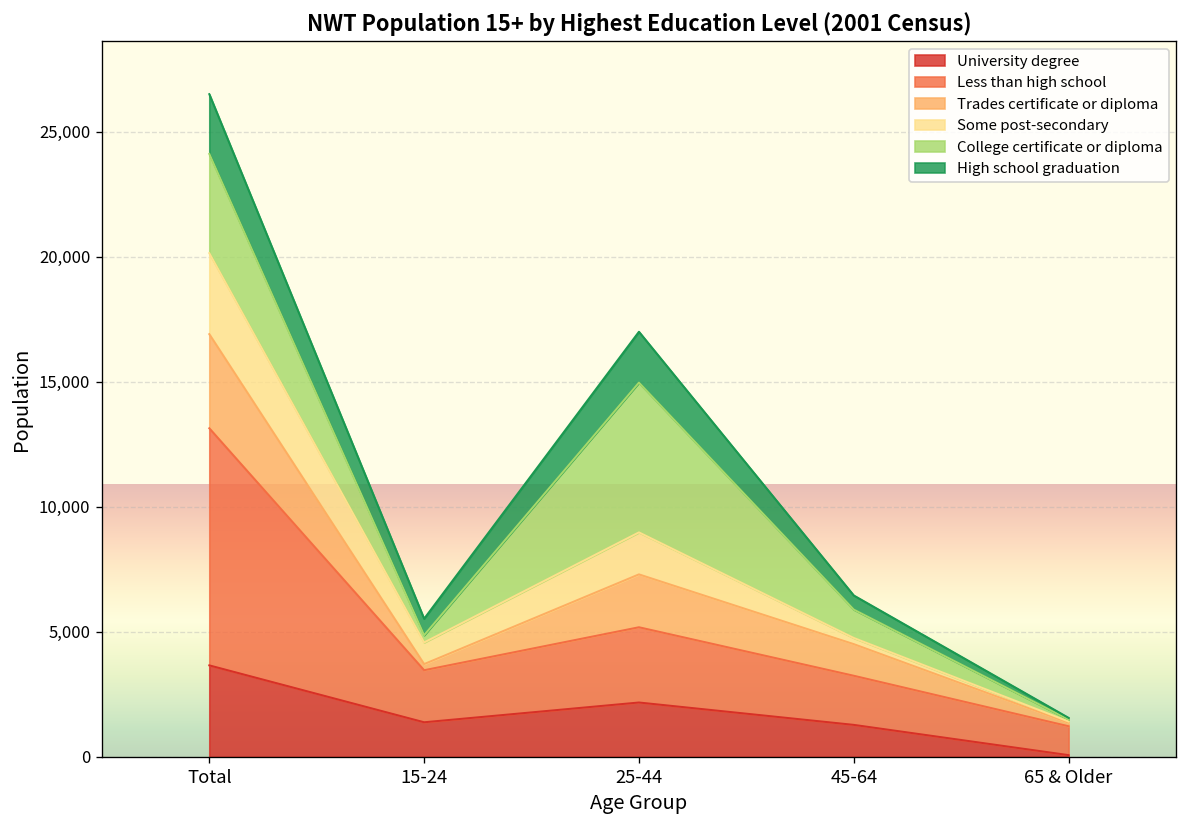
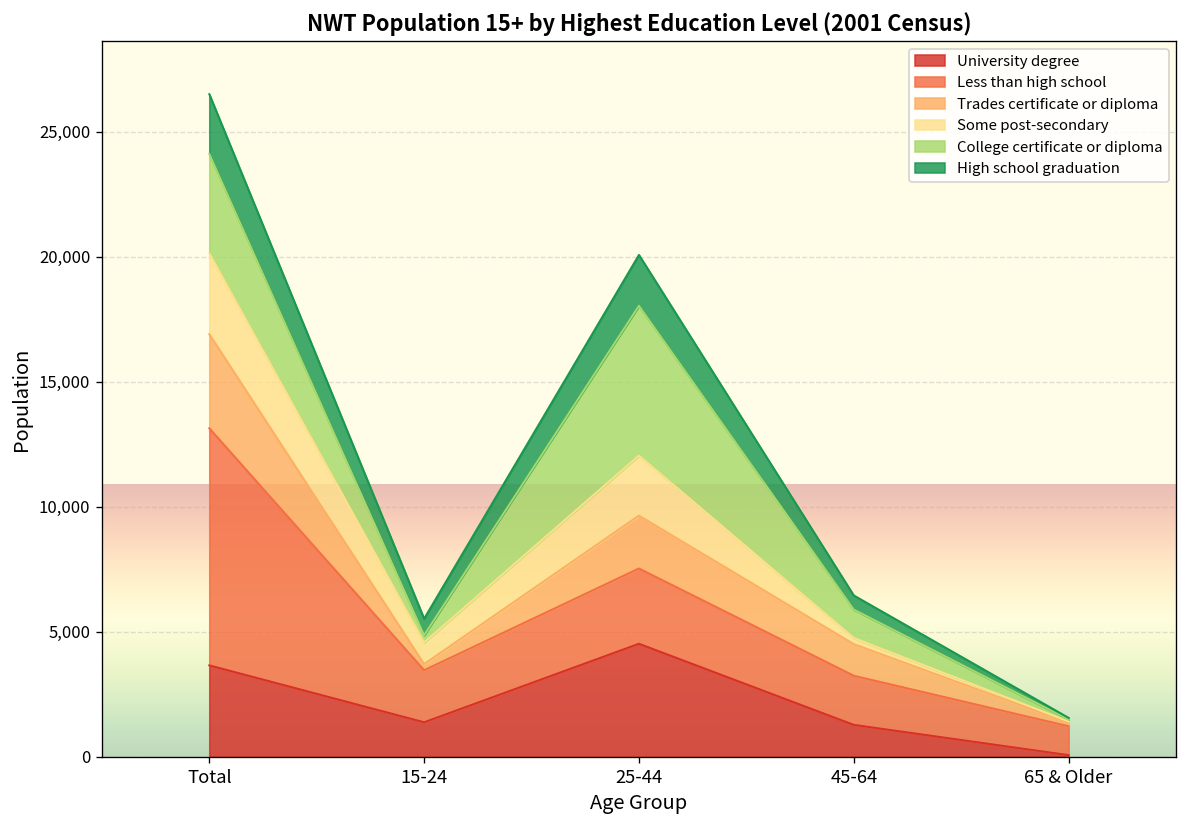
  {
    "University degree": {
      "Total": "3,700",
      "15-24": "1,400",
-     "25-44": "2,200",
+     "25-44": "4,500",
      "45-64": "1,300",
      "65 & Older": "100"
    },
    "Less than high school": {
      "Total": "9,500",
      "15-24": "2,100",
      "25-44": "3,000",
      "45-64": "2,000",
      "65 & Older": "1,200"
    },
    "Trades certificate or diploma": {
      "Total": "3,800",
      "15-24": "200",
      "25-44": "2,100",
      "45-64": "1,300"
    },
    "Some post-secondary": {
      "Total": "3,200",
      "15-24": "900",
-     "25-44": "1,700",
+     "25-44": "2,400",
      "45-64": "200"
    },
    "College certificate or diploma": {
      "Total": "4,000",
      "15-24": "300",
      "25-44": "6,000",
      "45-64": "1,100"
    },
    "High school graduation": {
      "Total": "2,400",
      "15-24": "700",
      "25-44": "2,000",
      "45-64": "600"
    }
  }
